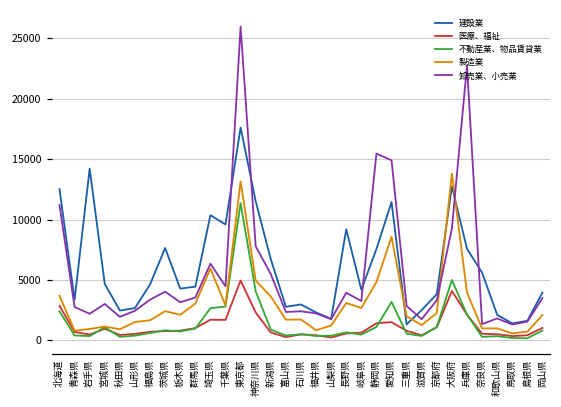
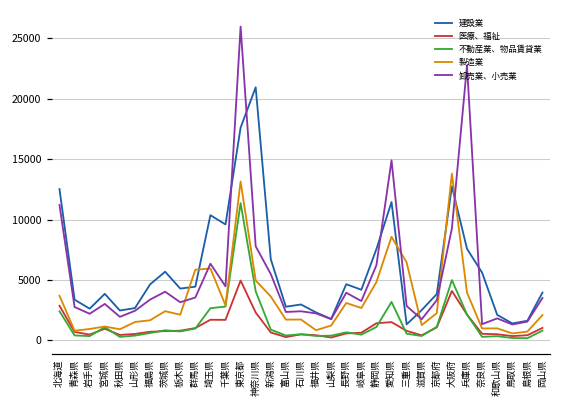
  {
    "建設業": {
      "北海道": 12500,
      "青森県": 3400,
-     "岩手県": 14200,
-     "宮城県": 4700,
+     "岩手県": 2600,
+     "宮城県": 3900,
      "秋田県": 2500,
      "福島県": 4600,
-     "茨城県": 7600,
+     "茨城県": 5700,
      "栃木県": 4300,
      "群馬県": 4500,
      "埼玉県": 10400,
      "千葉県": 9600,
      "東京都": 17600,
-     "神奈川県": 11500,
+     "神奈川県": 20900,
      "新潟県": 6700,
      "富山県": 2800,
      "石川県": 3000,
-     "長野県": 9200,
+     "長野県": 4700,
      "岐阜県": 4200,
      "静岡県": 7600,
      "愛知県": 11400,
      "三重県": 1300,
      "滋賀県": 2500,
      "京都府": 3800,
      "大阪府": 12800,
      "兵庫県": 7600,
      "奈良県": 5600,
      "和歌山県": 2100,
      "岡山県": 4000
    },
    "医療、福祉": {
      "北海道": 2900,
      "埼玉県": 1700,
      "千葉県": 1700,
      "東京都": 5000,
      "神奈川県": 2300,
      "新潟県": 700,
      "静岡県": 1400,
      "愛知県": 1500,
      "三重県": 800,
      "大阪府": 4100,
      "奈良県": 600,
      "島根県": 400
    },
    "不動産業、物品賃貸業": {
      "北海道": 2400,
      "青森県": 400,
      "埼玉県": 2700,
      "東京都": 11400,
      "神奈川県": 4100,
      "新潟県": 900,
      "静岡県": 1100,
      "愛知県": 3200,
      "三重県": 600,
      "大阪府": 5000,
      "奈良県": 300,
      "島根県": 200
    },
    "製造業": {
      "北海道": 3700,
      "岩手県": 1000,
      "秋田県": 900,
      "山形県": 1500,
      "福島県": 1700,
      "茨城県": 2400,
      "栃木県": 2100,
-     "群馬県": 3000,
+     "群馬県": 5900,
      "埼玉県": 5900,
      "東京都": 13100,
      "神奈川県": 5000,
      "新潟県": 3600,
      "富山県": 1700,
      "石川県": 1700,
      "福井県": 800,
      "山梨県": 1200,
      "長野県": 3100,
      "岐阜県": 2700,
      "静岡県": 4800,
      "愛知県": 8600,
-     "三重県": 2000,
+     "三重県": 6500,
      "滋賀県": 1300,
      "京都府": 2300,
      "大阪府": 13800,
      "兵庫県": 4000,
      "奈良県": 1000,
      "和歌山県": 1000,
      "島根県": 700,
      "岡山県": 2100
    },
    "卸売業、小売業": {
      "北海道": 11200,
      "青森県": 2800,
      "岩手県": 2200,
      "宮城県": 3000,
      "秋田県": 2000,
      "福島県": 3400,
      "茨城県": 4000,
      "栃木県": 3200,
      "群馬県": 3600,
      "埼玉県": 6300,
      "千葉県": 4500,
      "東京都": 26000,
      "神奈川県": 7800,
      "新潟県": 5500,
      "富山県": 2400,
      "石川県": 2400,
      "長野県": 3900,
      "岐阜県": 3300,
-     "静岡県": 15500,
+     "静岡県": 6200,
      "愛知県": 14900,
      "三重県": 2900,
      "滋賀県": 1800,
      "京都府": 3300,
      "大阪府": 9300,
      "兵庫県": 22700,
      "奈良県": 1400,
      "和歌山県": 1800,
      "岡山県": 3500
    }
  }
